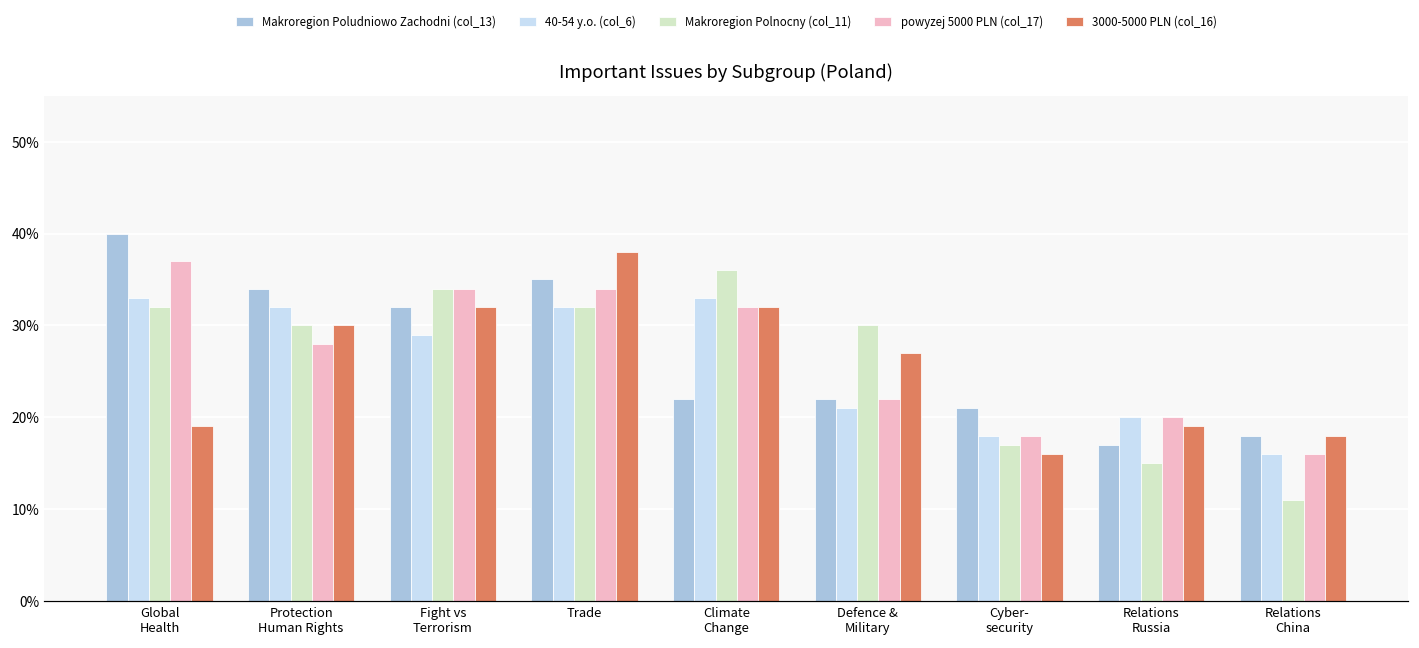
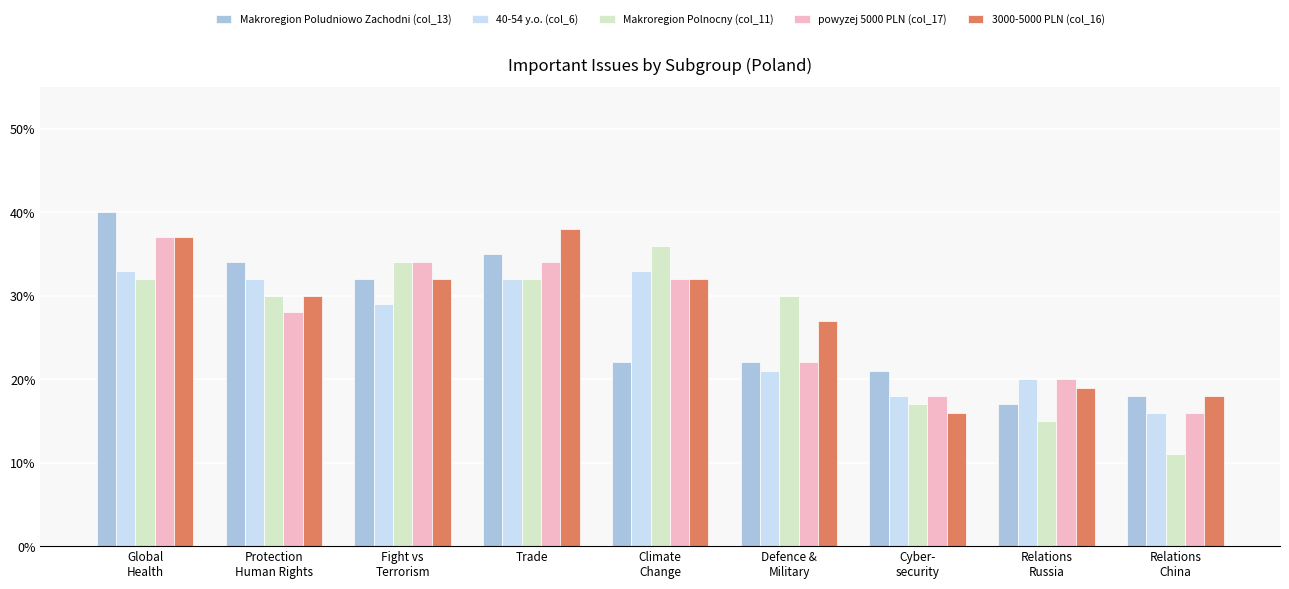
  {
    "3000-5000 PLN (col_16)": {
-     "Global Health": "19%",
+     "Global Health": "37%",
      "Protection Human Rights": "30%",
      "Fight vs Terrorism": "32%",
      "Trade": "38%",
      "Climate Change": "32%",
      "Defence & Military": "27%",
      "Cyber- security": "16%",
      "Relations Russia": "19%",
      "Relations China": "18%"
    }
  }
